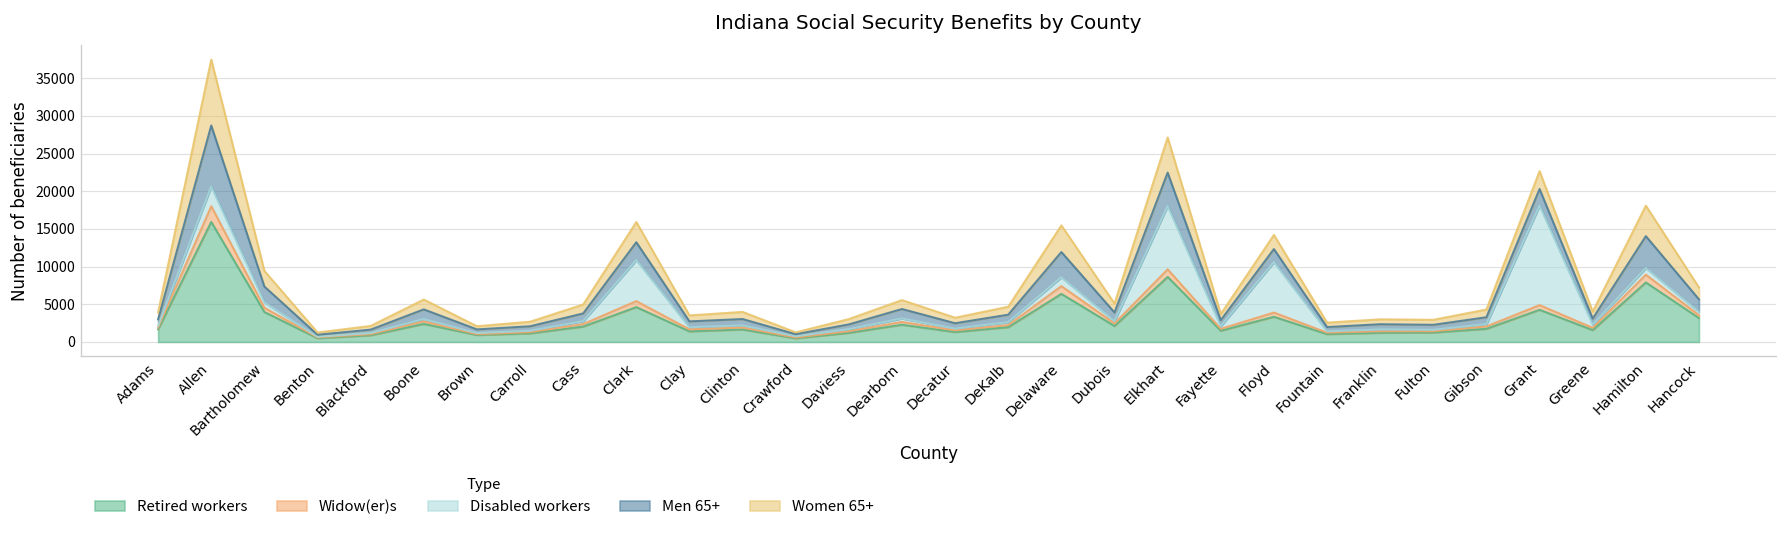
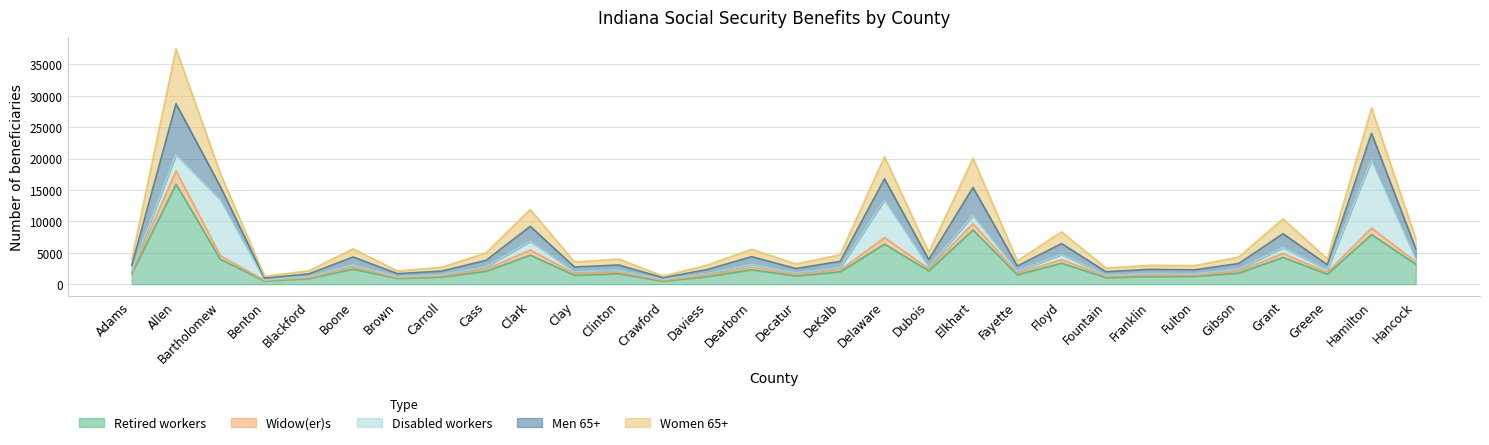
  {
    "Disabled workers": {
      "Allen": 3000,
-     "Bartholomew": 1000,
-     "Clark": 5000,
+     "Bartholomew": 9000,
+     "Clark": 1000,
      "Dearborn": 0,
-     "Delaware": 1000,
-     "Elkhart": 8000,
-     "Floyd": 7000,
-     "Grant": 13000,
-     "Hamilton": 1000,
+     "Delaware": 6000,
+     "Elkhart": 1000,
+     "Floyd": 1000,
+     "Grant": 1000,
+     "Hamilton": 11000,
      "Hancock": 0
    }
  }
